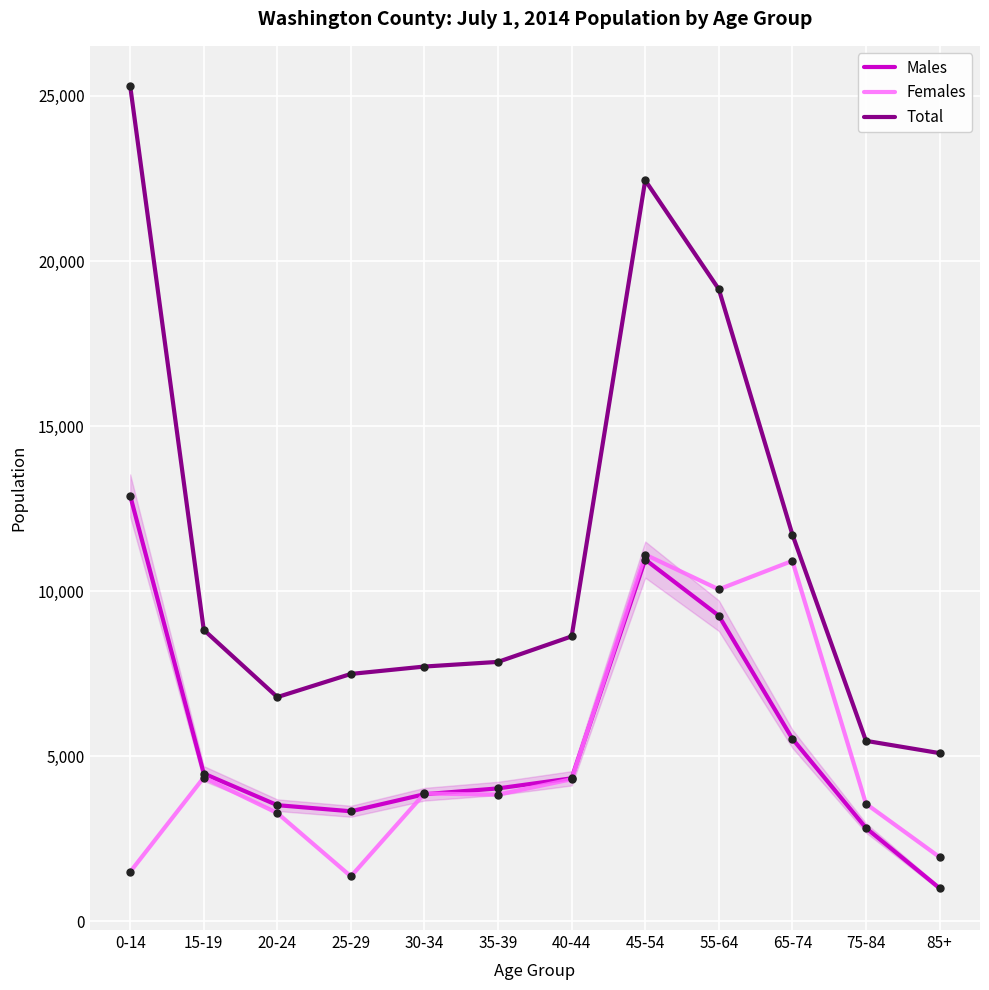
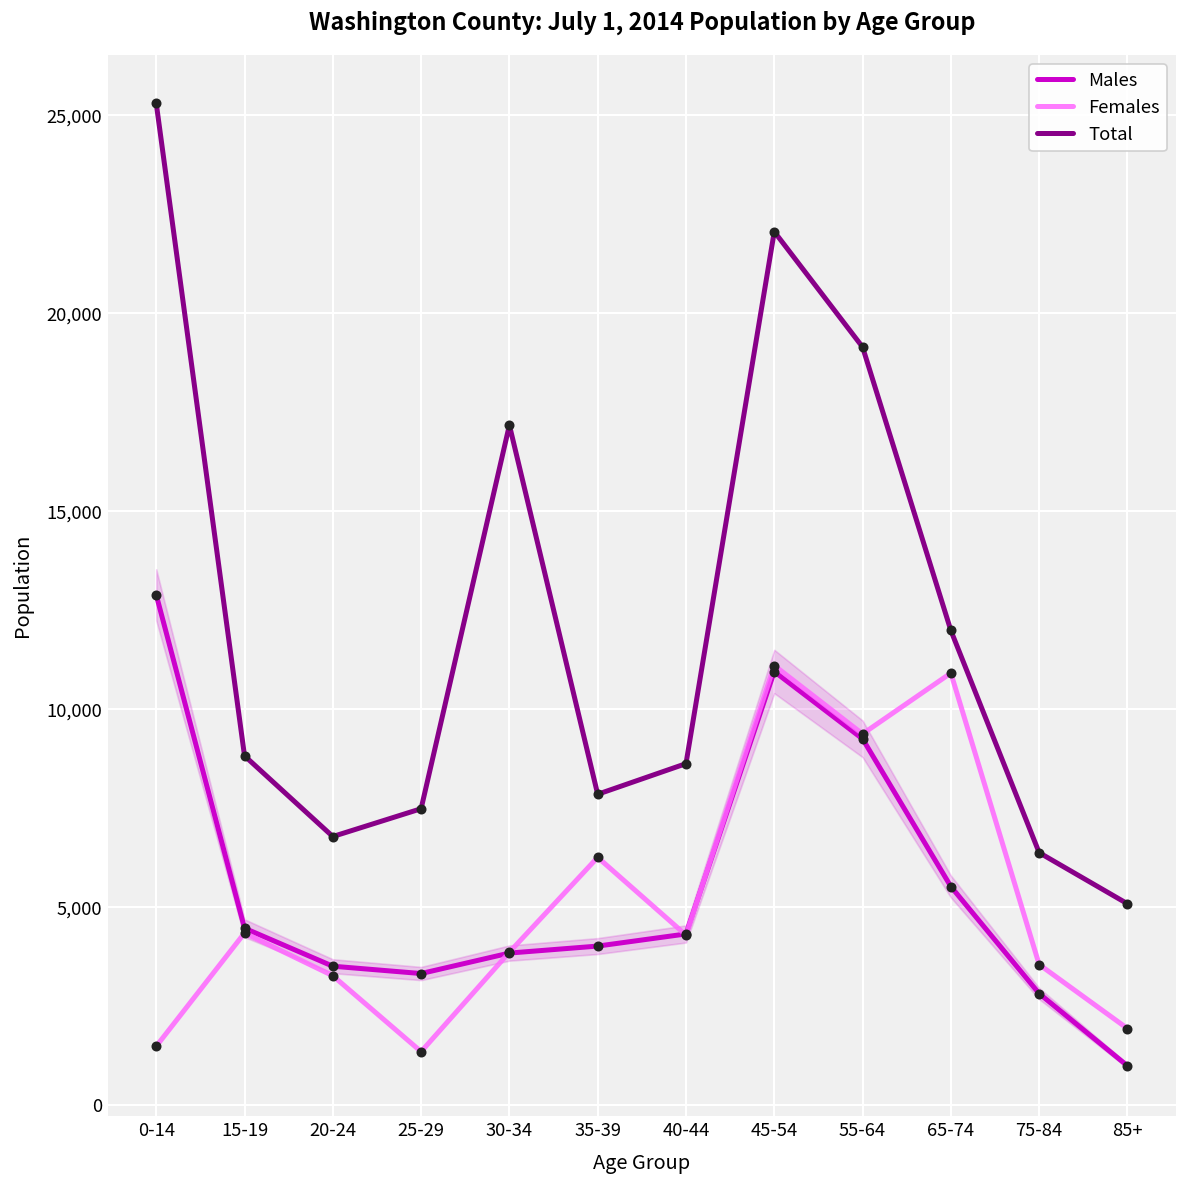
  {
    "Females": {
      "0-14": "1,500",
      "15-19": "4,400",
      "20-24": "3,300",
      "25-29": "1,400",
-     "35-39": "3,800",
+     "35-39": "6,300",
      "45-54": "11,100",
-     "55-64": "10,100",
+     "55-64": "9,400",
      "65-74": "10,900",
      "75-84": "3,600",
      "85+": "1,900"
    },
    "Total": {
      "0-14": "25,300",
      "15-19": "8,800",
      "20-24": "6,800",
      "25-29": "7,500",
-     "30-34": "7,700",
+     "30-34": "17,200",
      "35-39": "7,900",
      "40-44": "8,600",
-     "45-54": "22,400",
+     "45-54": "22,100",
      "55-64": "19,100",
-     "65-74": "11,700",
-     "75-84": "5,500",
+     "65-74": "12,000",
+     "75-84": "6,400",
      "85+": "5,100"
    }
  }
